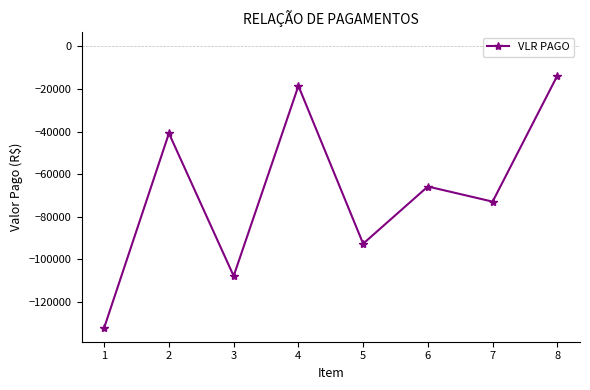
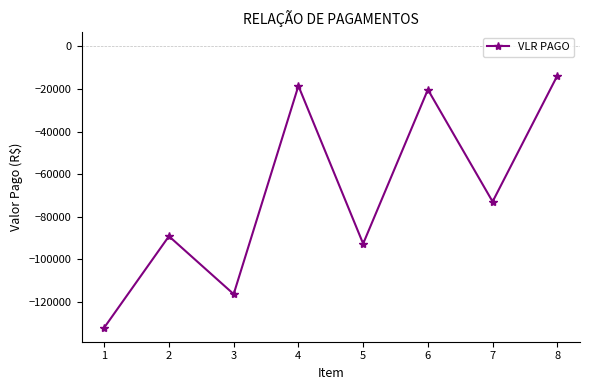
  {
    "1": -132000,
-   "2": -41000,
-   "3": -108000,
+   "2": -89000,
+   "3": -116000,
    "4": -19000,
    "5": -93000,
-   "6": -66000,
+   "6": -20000,
    "7": -73000,
    "8": -14000
  }
